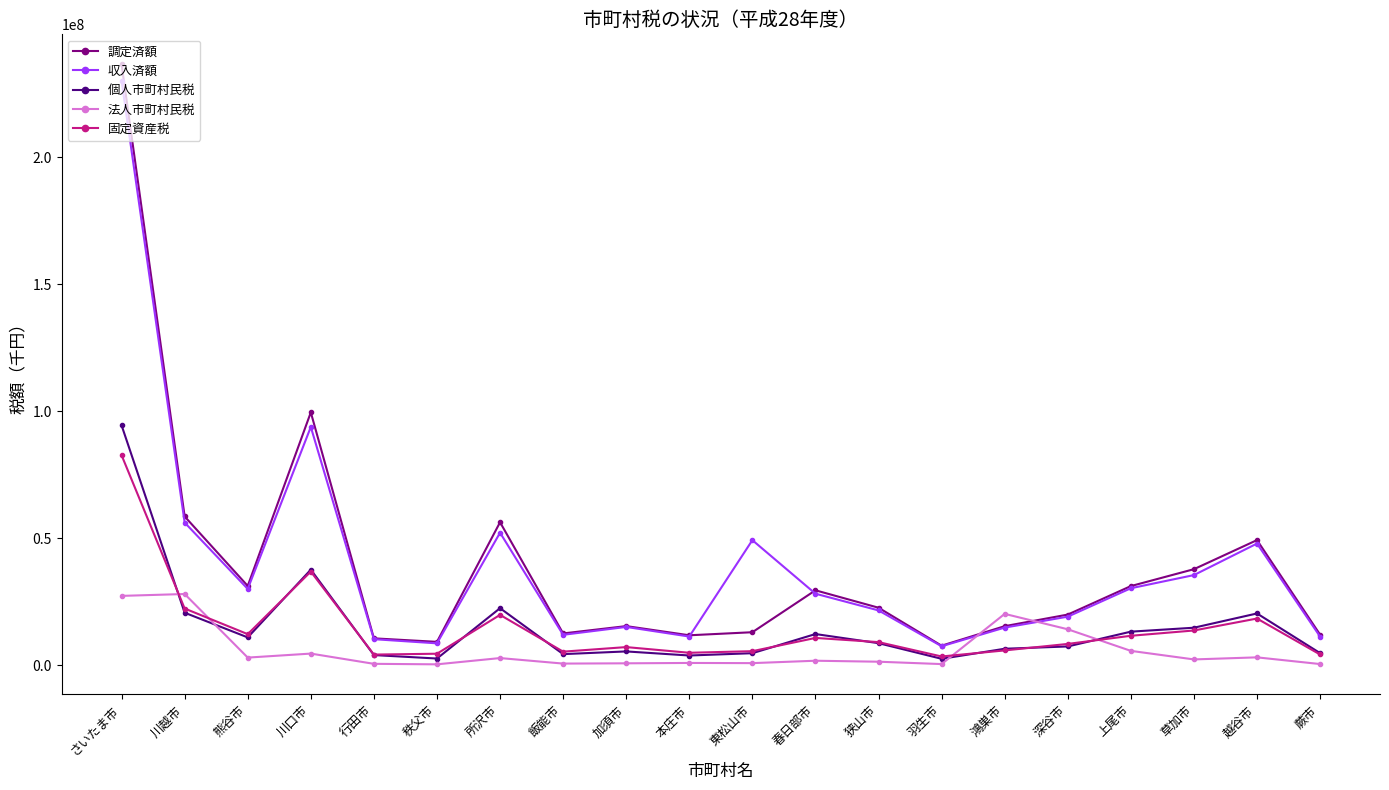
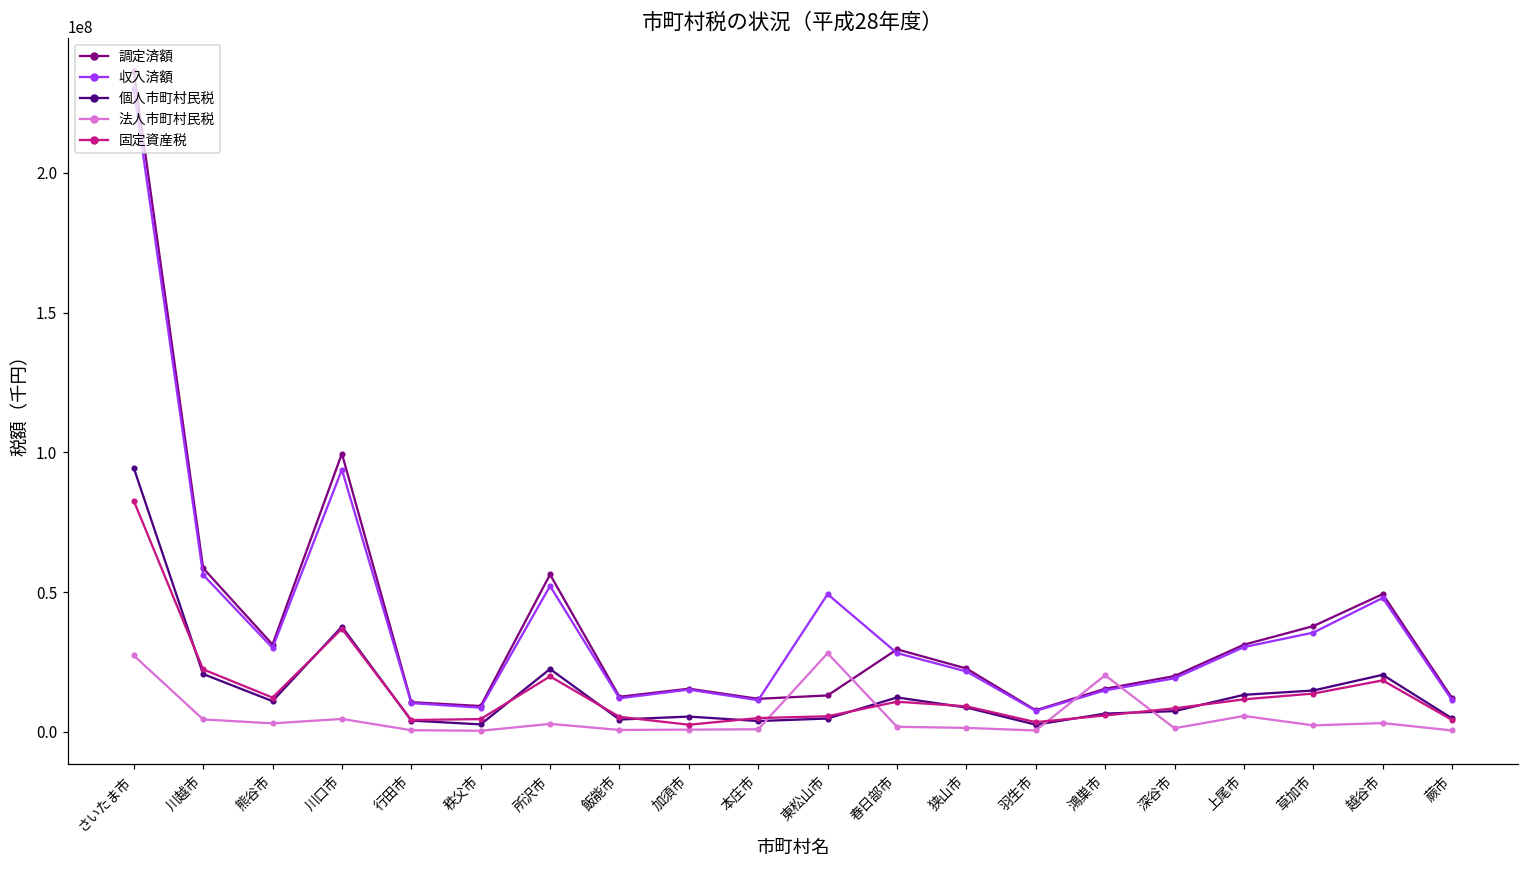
  {
    "収入済額": {
      "川越市": 56000000,
      "熊谷市": 30000000,
      "川口市": 94000000,
      "所沢市": 52000000,
      "東松山市": 49000000,
      "春日部市": 28000000,
      "狭山市": 22000000,
      "草加市": 36000000,
      "越谷市": 48000000
    },
    "法人市町村民税": {
      "さいたま市": 27000000,
-     "川越市": 28000000,
+     "川越市": 4000000,
      "熊谷市": 3000000,
      "川口市": 5000000,
      "行田市": 1000000,
      "秩父市": 0,
      "所沢市": 3000000,
      "飯能市": 1000000,
      "加須市": 1000000,
      "本庄市": 1000000,
-     "東松山市": 1000000,
+     "東松山市": 28000000,
      "春日部市": 2000000,
      "狭山市": 1000000,
      "羽生市": 1000000,
      "鴻巣市": 20000000,
-     "深谷市": 14000000,
+     "深谷市": 1000000,
      "上尾市": 6000000,
      "草加市": 2000000,
      "越谷市": 3000000,
      "蕨市": 1000000
    },
    "固定資産税": {
      "さいたま市": 83000000,
      "川越市": 22000000,
      "熊谷市": 12000000,
      "秩父市": 5000000,
      "所沢市": 20000000,
-     "加須市": 7000000,
+     "加須市": 3000000,
      "本庄市": 5000000,
      "春日部市": 11000000,
      "深谷市": 8000000,
      "上尾市": 12000000,
      "草加市": 14000000,
      "越谷市": 18000000
    }
  }
